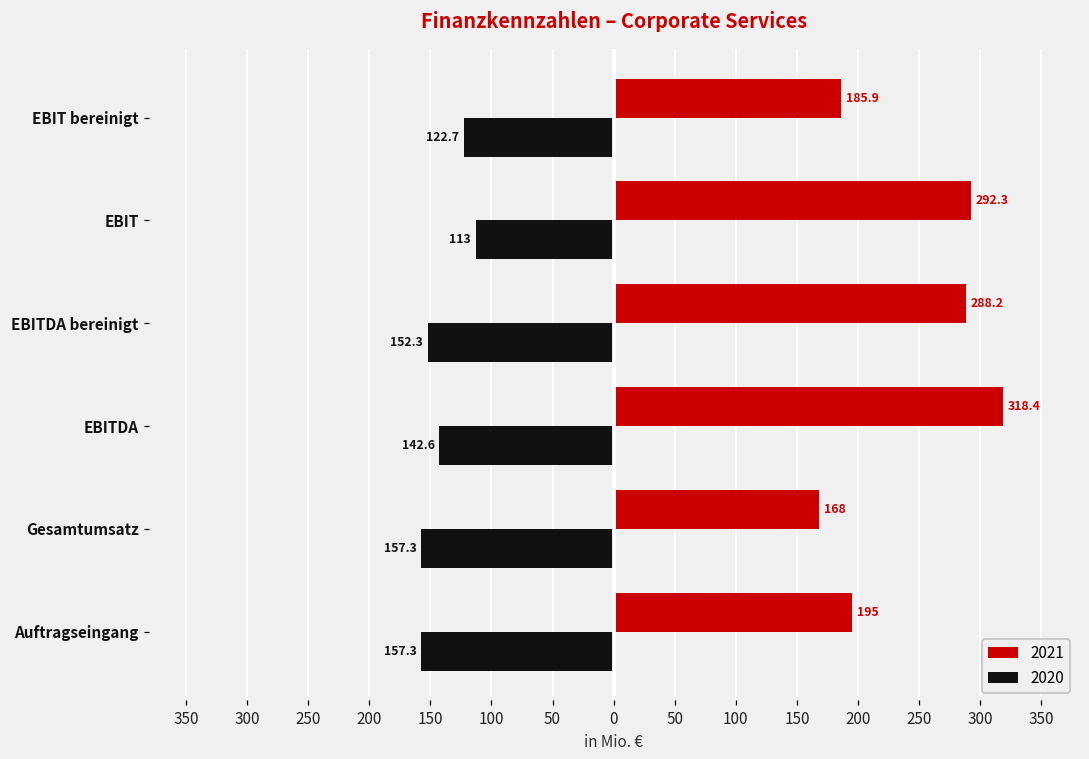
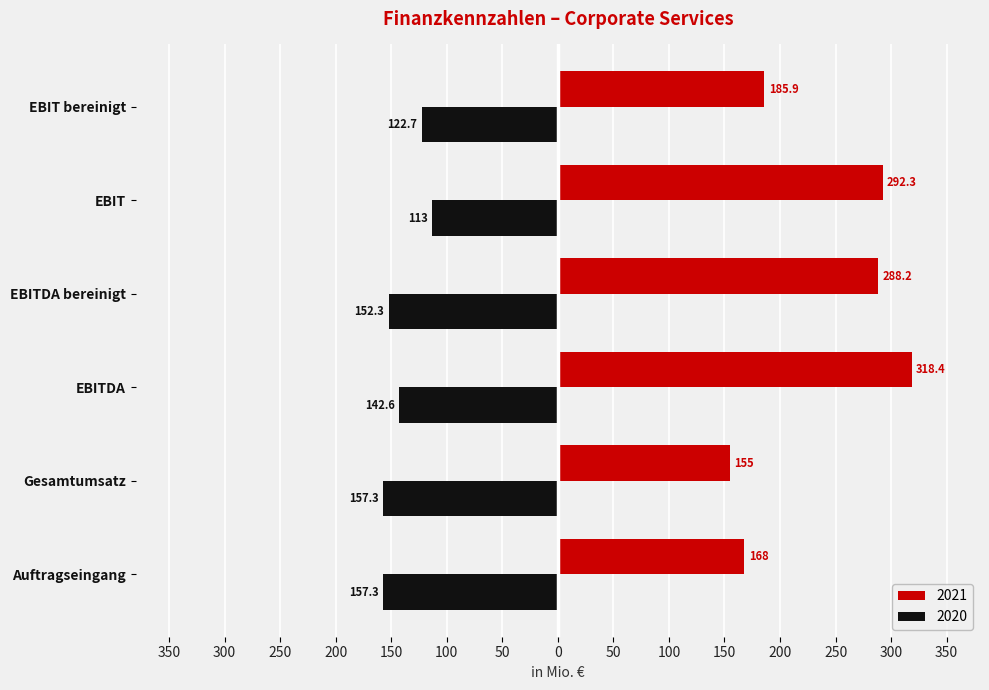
  {
    "2021": {
      "EBIT bereinigt": 185.9,
      "EBIT": 292.3,
      "EBITDA bereinigt": 288.2,
      "EBITDA": 318.4,
-     "Gesamtumsatz": 168,
-     "Auftragseingang": 195
+     "Gesamtumsatz": 155,
+     "Auftragseingang": 168
    }
  }
